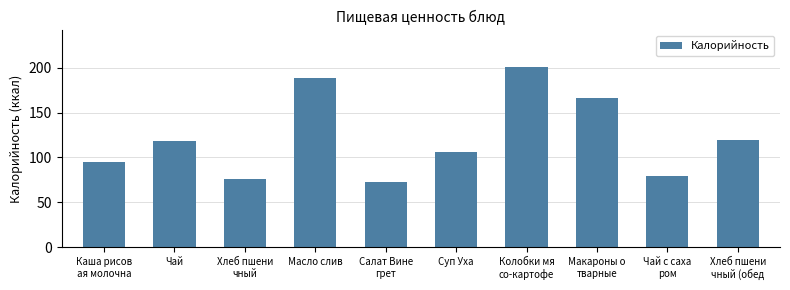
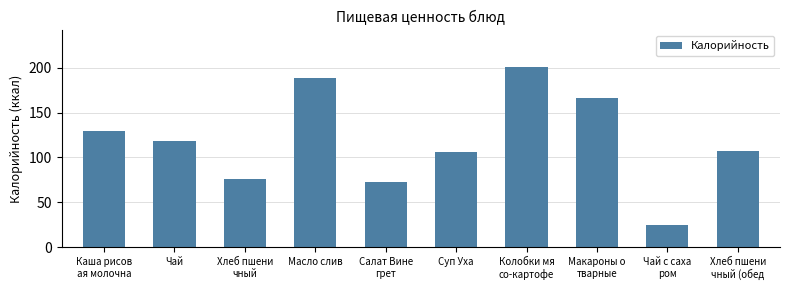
  {
-   "Каша рисов ая молочна": 100,
+   "Каша рисов ая молочна": 130,
    "Чай": 120,
    "Хлеб пшени чный": 80,
    "Масло слив": 190,
    "Салат Вине грет": 70,
    "Суп Уха": 110,
    "Колобки мя со-картофе": 200,
    "Макароны о тварные": 170,
-   "Чай с саха ром": 80,
-   "Хлеб пшени чный (обед": 120
+   "Чай с саха ром": 20,
+   "Хлеб пшени чный (обед": 110
  }
